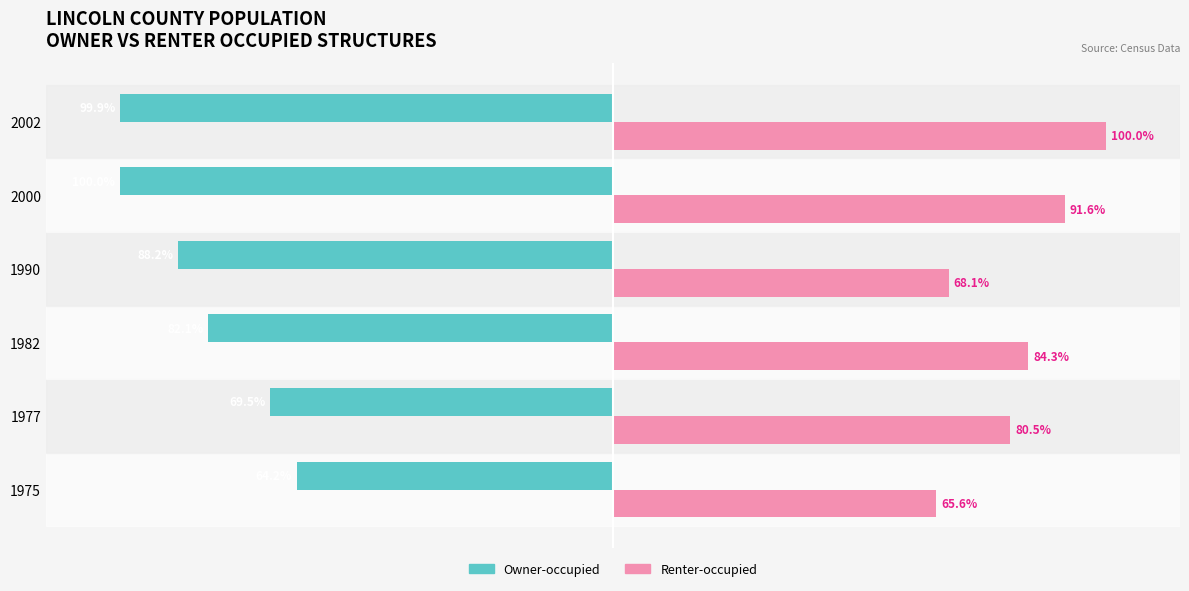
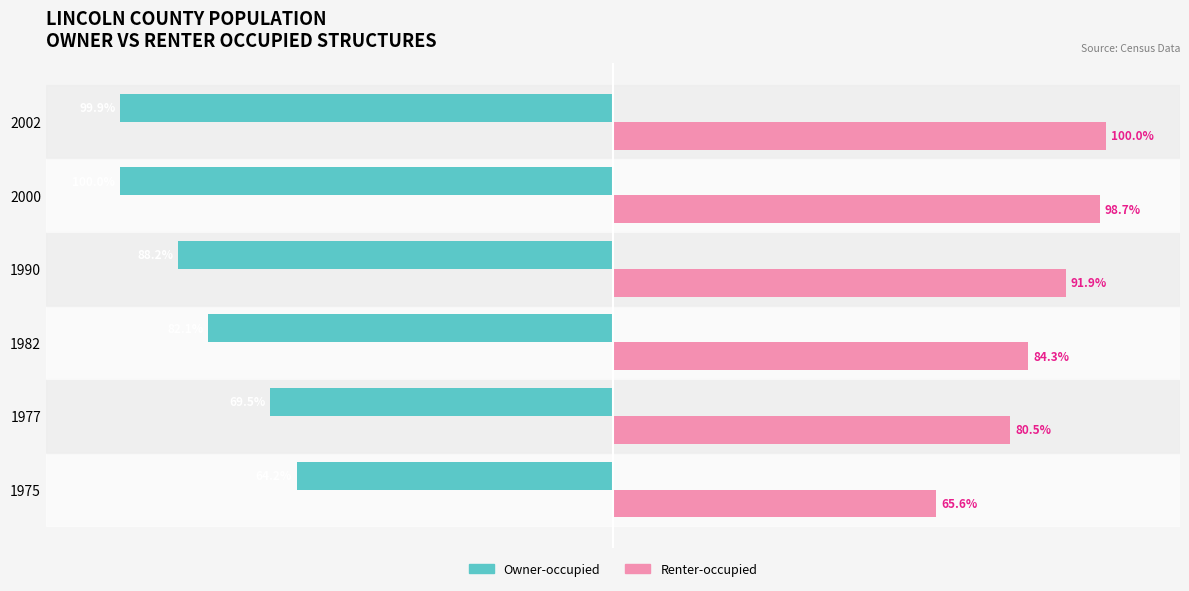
  {
    "Renter-occupied": {
      "2002": "100.0%",
-     "2000": "91.6%",
-     "1990": "68.1%",
+     "2000": "98.7%",
+     "1990": "91.9%",
      "1982": "84.3%",
      "1977": "80.5%",
      "1975": "65.6%"
    }
  }
